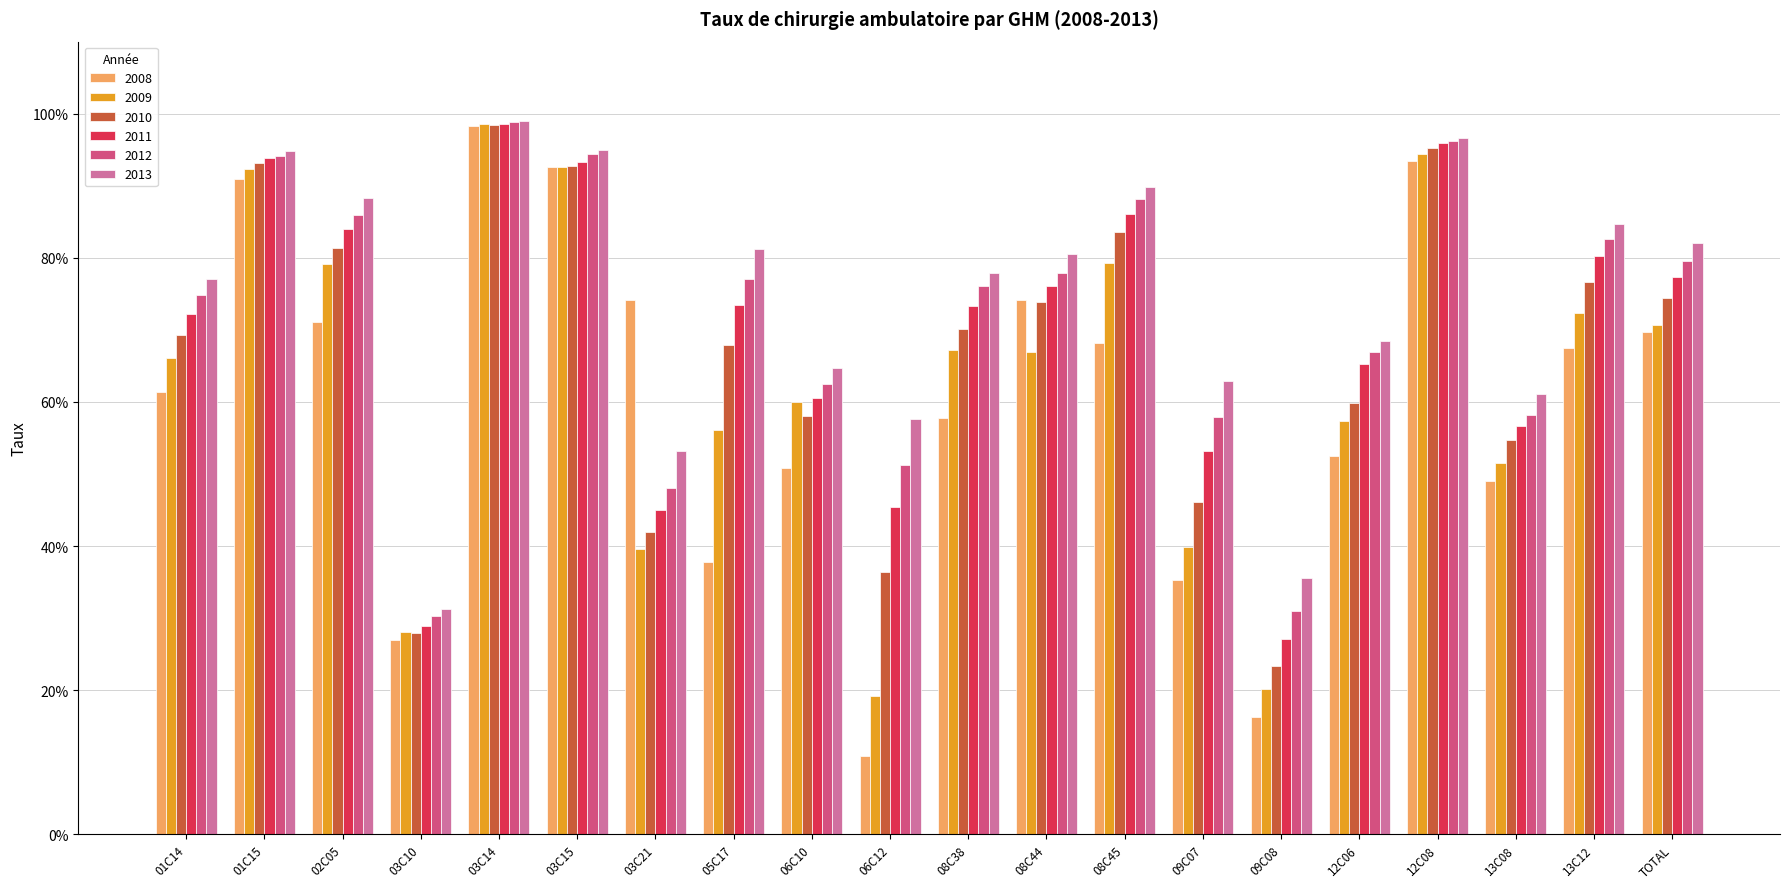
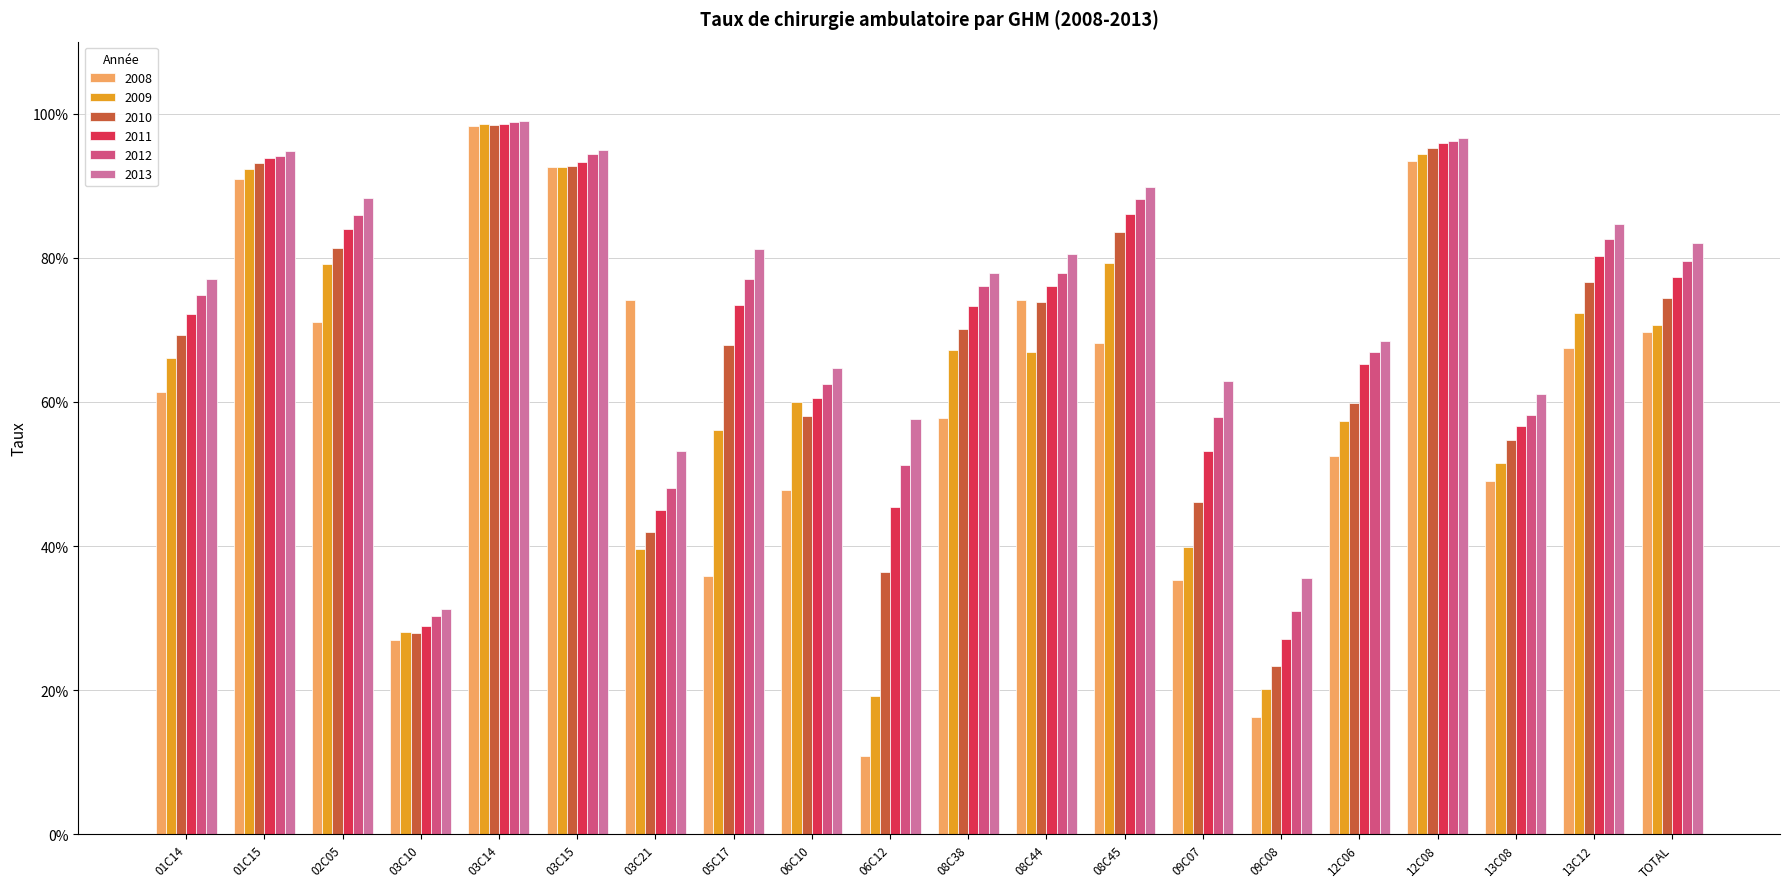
  {
    "2008": {
      "01C14": "61%",
      "01C15": "91%",
      "02C05": "71%",
      "03C10": "27%",
      "03C14": "98%",
      "03C15": "93%",
      "03C21": "74%",
-     "05C17": "38%",
-     "06C10": "51%",
+     "05C17": "36%",
+     "06C10": "48%",
      "06C12": "11%",
      "08C38": "58%",
      "08C44": "74%",
      "08C45": "68%",
      "09C07": "35%",
      "09C08": "16%",
      "12C06": "53%",
      "12C08": "93%",
      "13C08": "49%",
      "13C12": "67%",
      "TOTAL": "70%"
    },
    "2009": {
      "01C14": "66%",
      "01C15": "92%",
      "02C05": "79%",
      "03C10": "28%",
      "03C14": "99%",
      "03C15": "93%",
      "03C21": "40%",
      "05C17": "56%",
      "06C10": "60%",
      "06C12": "19%",
      "08C38": "67%",
      "08C44": "67%",
      "08C45": "79%",
      "09C07": "40%",
      "09C08": "20%",
      "12C06": "57%",
      "12C08": "94%",
      "13C08": "52%",
      "13C12": "72%",
      "TOTAL": "71%"
    }
  }
